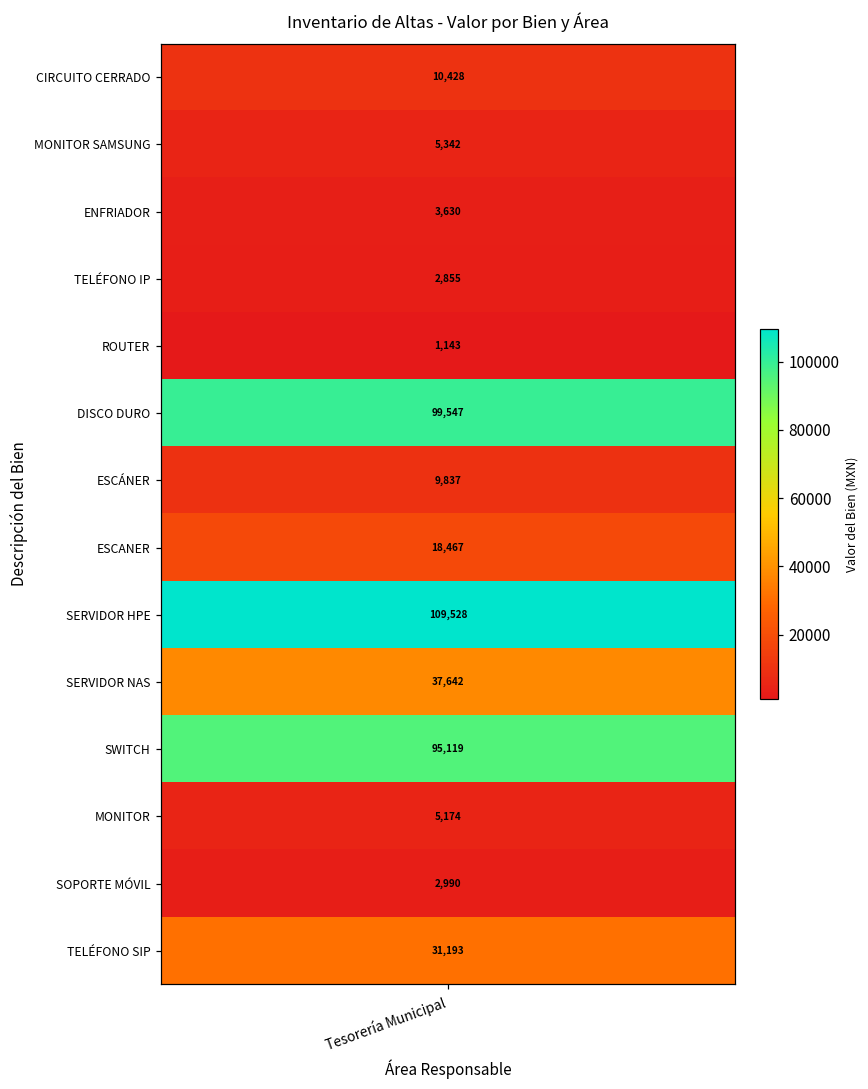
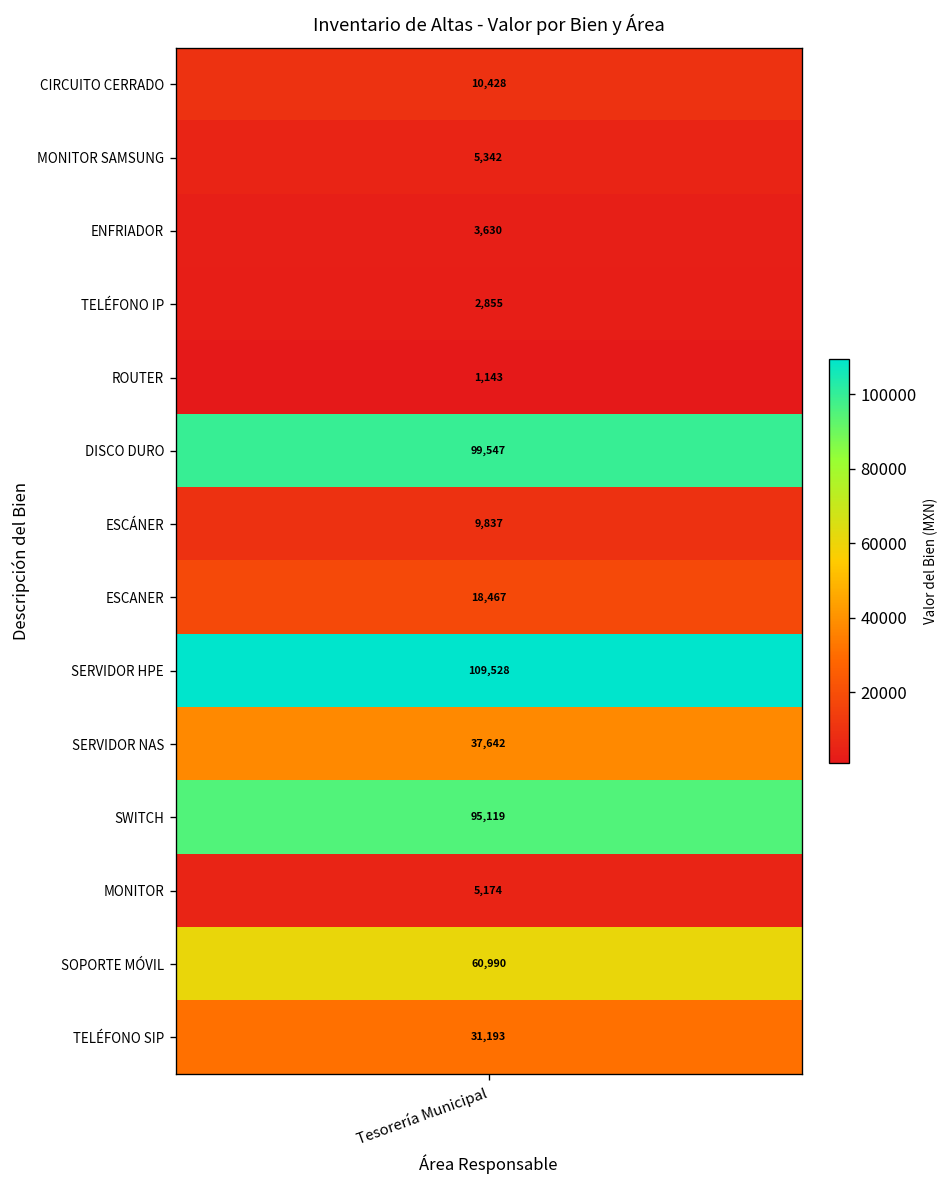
  {
    "CIRCUITO CERRADO": {
      "Tesorería Municipal": "10,428"
    },
    "MONITOR SAMSUNG": {
      "Tesorería Municipal": "5,342"
    },
    "ENFRIADOR": {
      "Tesorería Municipal": "3,630"
    },
    "TELÉFONO IP": {
      "Tesorería Municipal": "2,855"
    },
    "ROUTER": {
      "Tesorería Municipal": "1,143"
    },
    "DISCO DURO": {
      "Tesorería Municipal": "99,547"
    },
    "ESCÁNER": {
      "Tesorería Municipal": "9,837"
    },
    "ESCANER": {
      "Tesorería Municipal": "18,467"
    },
    "SERVIDOR HPE": {
      "Tesorería Municipal": "109,528"
    },
    "SERVIDOR NAS": {
      "Tesorería Municipal": "37,642"
    },
    "SWITCH": {
      "Tesorería Municipal": "95,119"
    },
    "MONITOR": {
      "Tesorería Municipal": "5,174"
    },
    "SOPORTE MÓVIL": {
-     "Tesorería Municipal": "2,990"
+     "Tesorería Municipal": "60,990"
    },
    "TELÉFONO SIP": {
      "Tesorería Municipal": "31,193"
    }
  }
